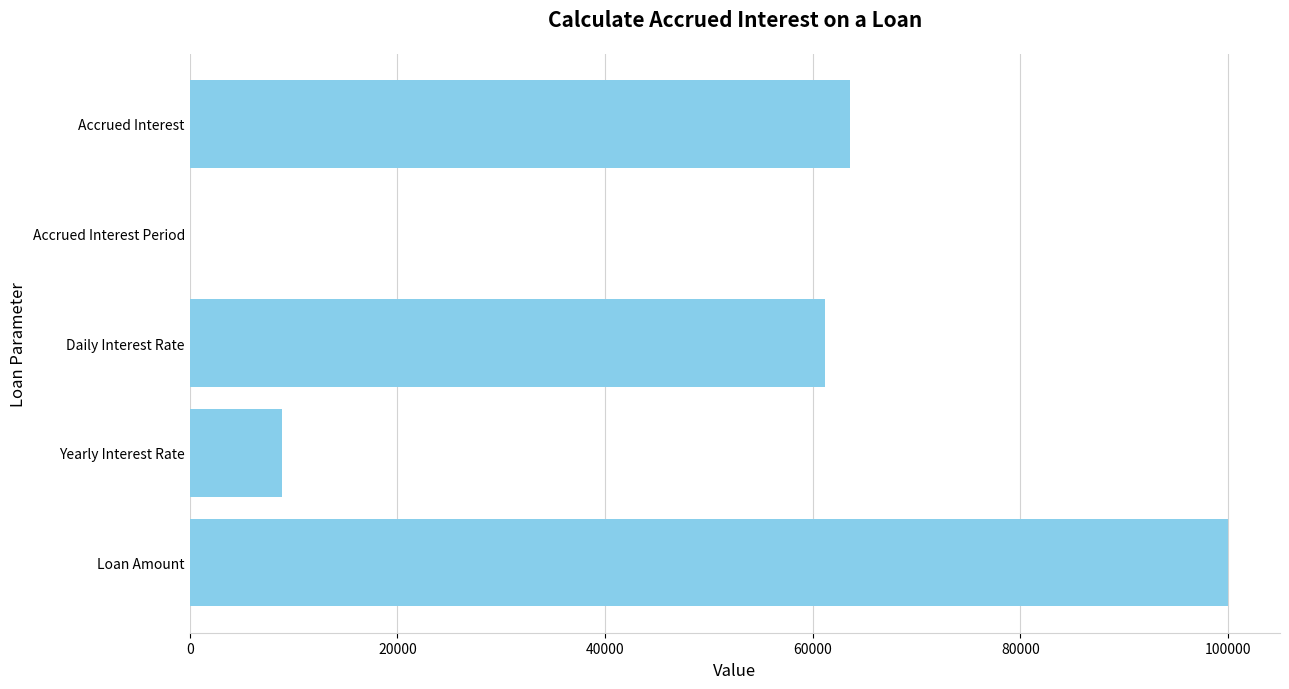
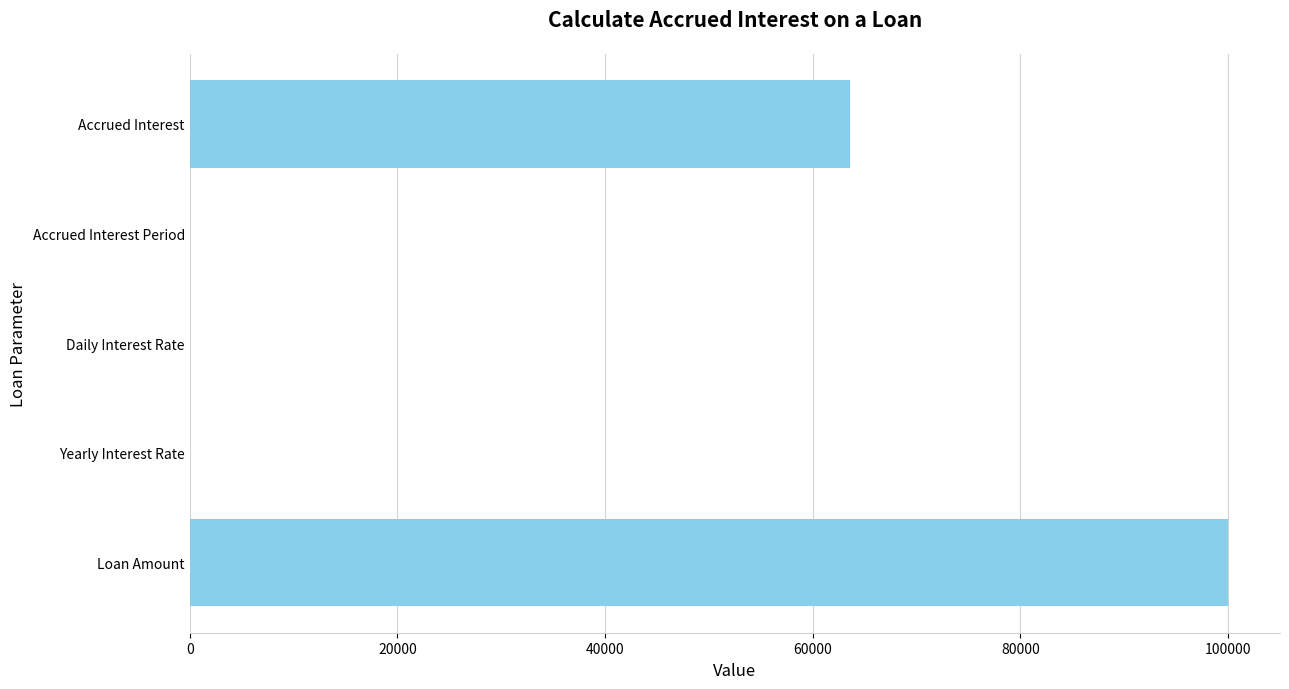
  {
    "Accrued Interest": 63600,
-   "Daily Interest Rate": 61200,
-   "Yearly Interest Rate": 8900,
+   "Daily Interest Rate": 0,
+   "Yearly Interest Rate": 0,
    "Loan Amount": 100000
  }
